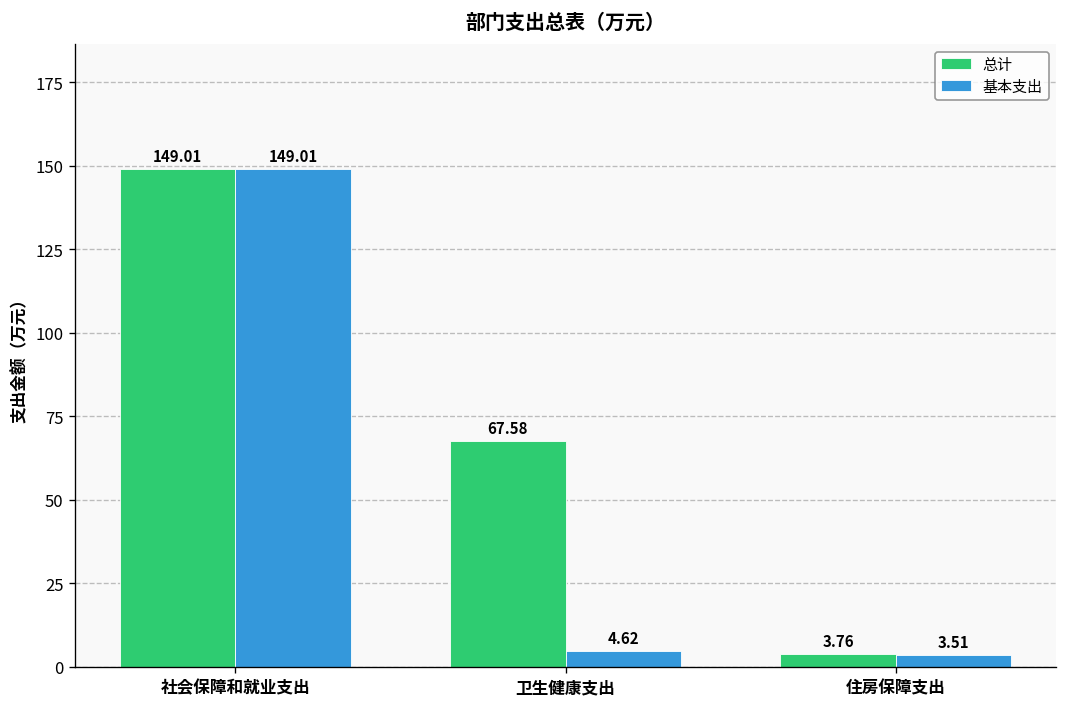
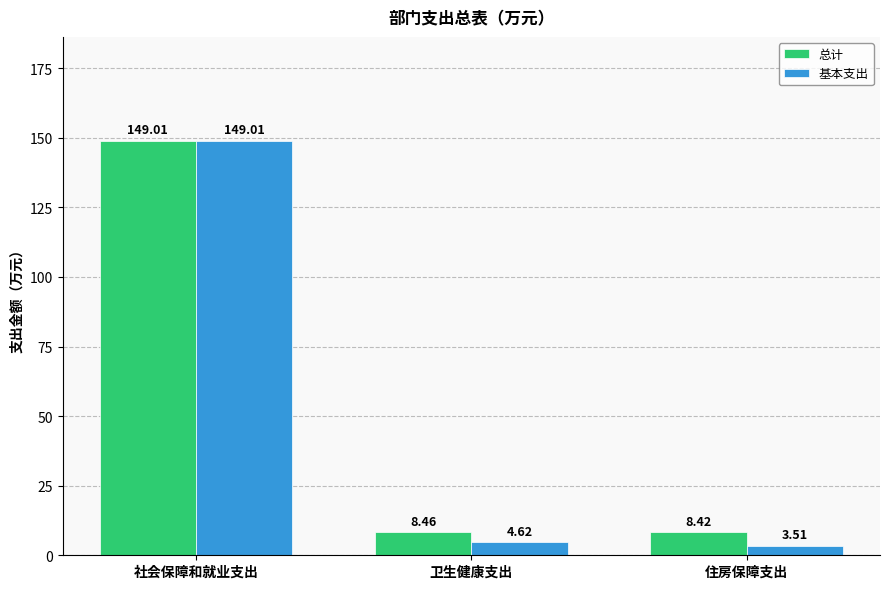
  {
    "总计": {
      "社会保障和就业支出": 149.01,
-     "卫生健康支出": 67.58,
-     "住房保障支出": 3.76
+     "卫生健康支出": 8.46,
+     "住房保障支出": 8.42
    },
    "基本支出": {
      "社会保障和就业支出": 149.01,
      "卫生健康支出": 4.62,
      "住房保障支出": 3.51
    }
  }
